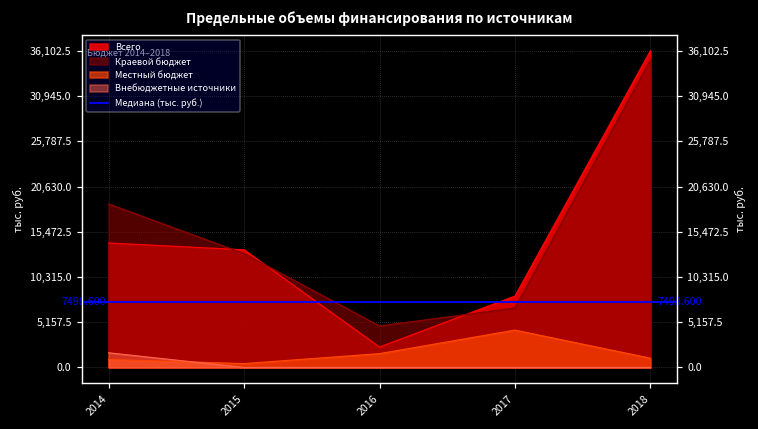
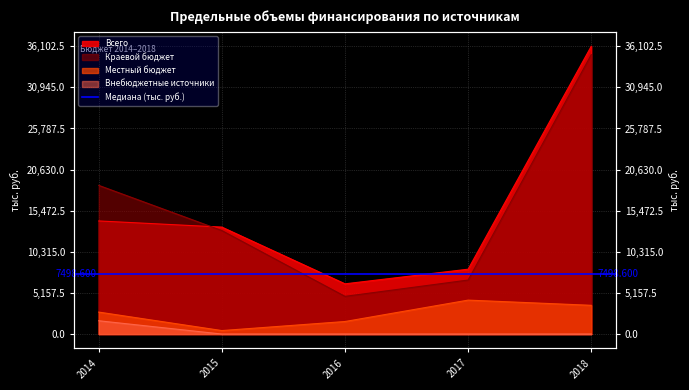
  {
    "Всего": {
      "2014": "14,000",
      "2015": "13,000",
-     "2016": "2,000",
+     "2016": "6,000",
      "2017": "8,000",
      "2018": "36,000"
    },
    "Краевой бюджет": {
      "2014": "19,000",
      "2015": "13,000",
      "2016": "5,000",
      "2017": "7,000",
      "2018": "35,000"
    },
    "Местный бюджет": {
-     "2014": "1,000",
+     "2014": "3,000",
      "2015": "0",
      "2016": "2,000",
      "2017": "4,000",
-     "2018": "1,000"
+     "2018": "4,000"
    },
    "Внебюджетные источники": {
      "2014": "2,000",
      "2015": "0",
      "2016": "0",
      "2017": "0",
      "2018": "0"
    }
  }
